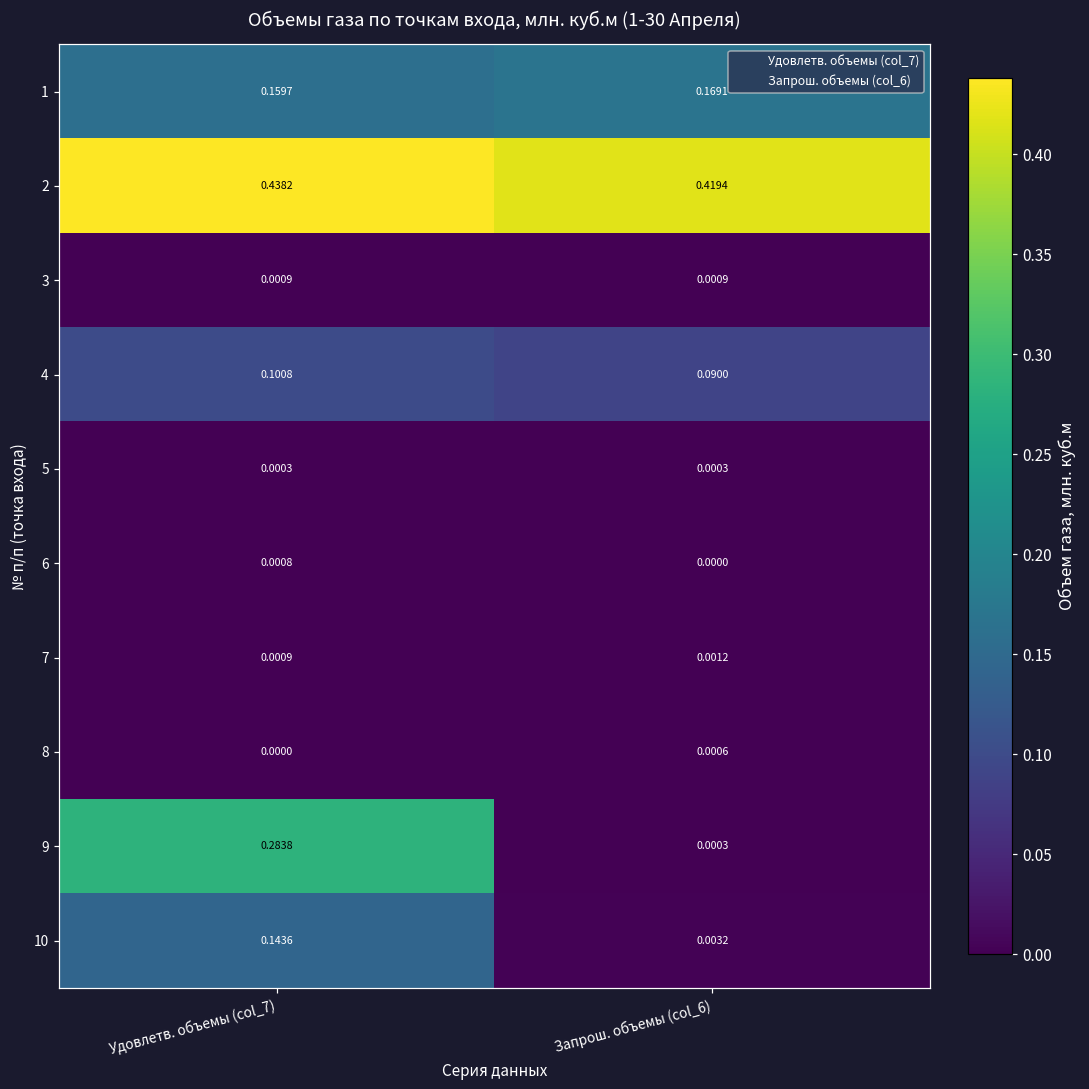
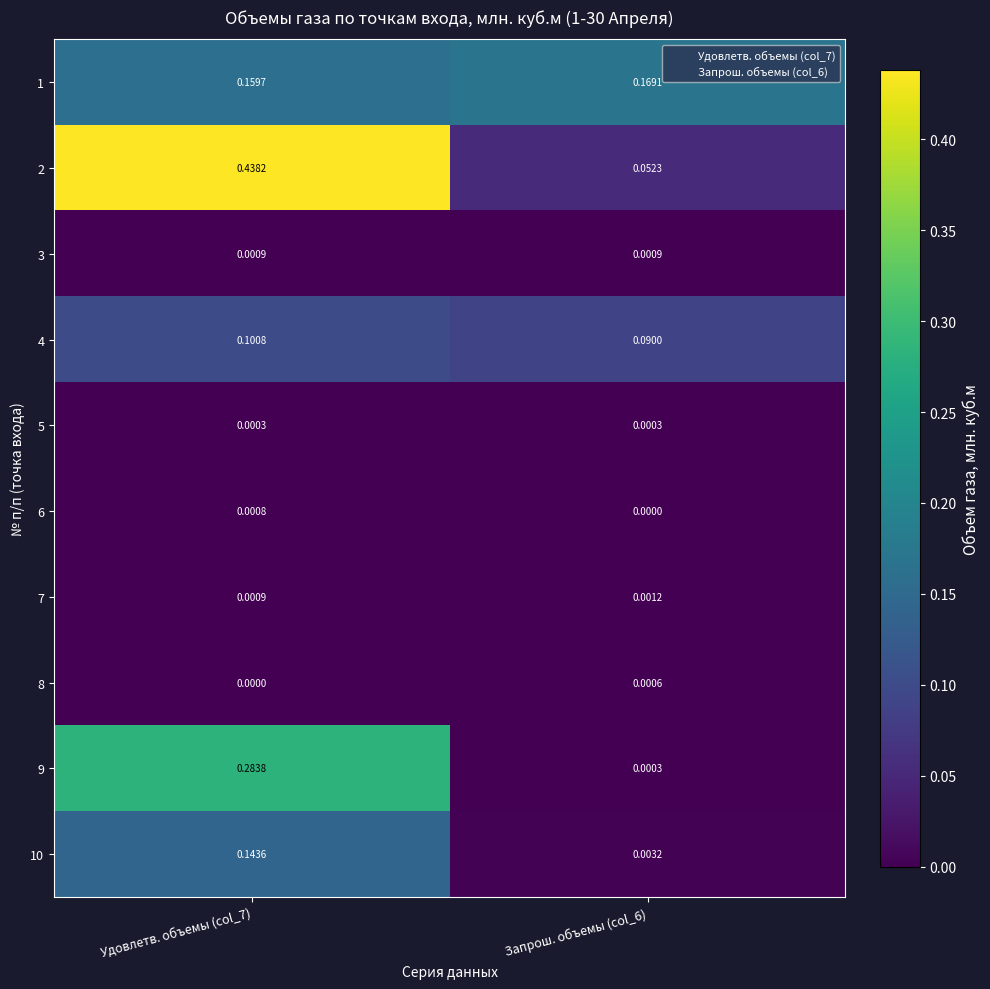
  {
    "1": {
      "Удовлетв. объемы (col_7)": 0.1597
    },
    "2": {
      "Удовлетв. объемы (col_7)": 0.4382,
-     "Запрош. объемы (col_6)": 0.4194
+     "Запрош. объемы (col_6)": 0.0523
    },
    "3": {
      "Удовлетв. объемы (col_7)": 0.0009,
      "Запрош. объемы (col_6)": 0.0009
    },
    "4": {
      "Удовлетв. объемы (col_7)": 0.1008,
      "Запрош. объемы (col_6)": 0.0900
    },
    "5": {
      "Удовлетв. объемы (col_7)": 0.0003,
      "Запрош. объемы (col_6)": 0.0003
    },
    "6": {
      "Удовлетв. объемы (col_7)": 0.0008,
      "Запрош. объемы (col_6)": 0.0000
    },
    "7": {
      "Удовлетв. объемы (col_7)": 0.0009,
      "Запрош. объемы (col_6)": 0.0012
    },
    "8": {
      "Удовлетв. объемы (col_7)": 0.0000,
      "Запрош. объемы (col_6)": 0.0006
    },
    "9": {
      "Удовлетв. объемы (col_7)": 0.2838,
      "Запрош. объемы (col_6)": 0.0003
    },
    "10": {
      "Удовлетв. объемы (col_7)": 0.1436,
      "Запрош. объемы (col_6)": 0.0032
    }
  }
